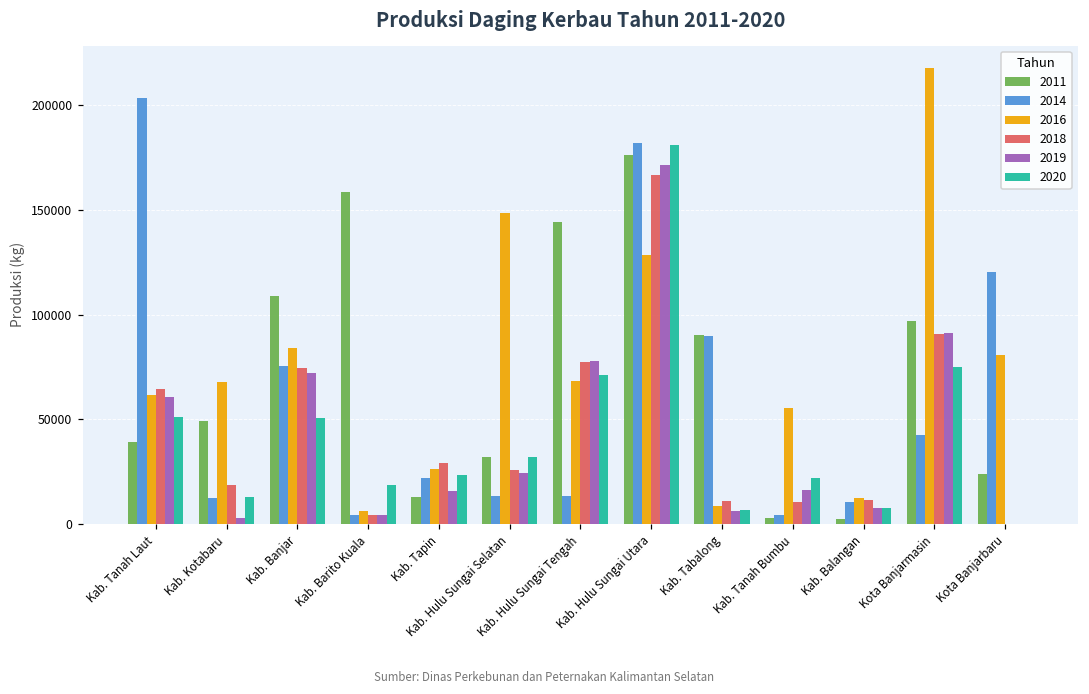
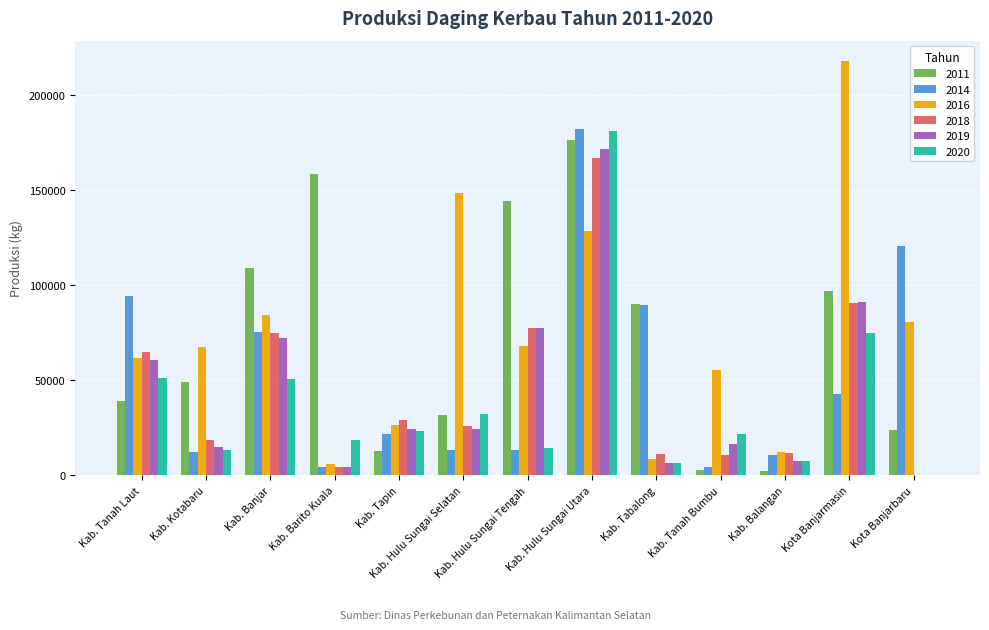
  {
    "2011": {
      "Kab. Tanah Laut": 39000,
      "Kab. Kotabaru": 49000,
      "Kab. Banjar": 109000,
      "Kab. Barito Kuala": 159000,
      "Kab. Tapin": 13000,
      "Kab. Hulu Sungai Selatan": 32000,
      "Kab. Hulu Sungai Tengah": 144000,
      "Kab. Hulu Sungai Utara": 176000,
      "Kab. Tabalong": 90000,
      "Kab. Tanah Bumbu": 3000,
      "Kab. Balangan": 2000,
      "Kota Banjarmasin": 97000,
      "Kota Banjarbaru": 24000
    },
    "2014": {
-     "Kab. Tanah Laut": 204000,
+     "Kab. Tanah Laut": 94000,
      "Kab. Kotabaru": 12000,
      "Kab. Banjar": 75000,
      "Kab. Barito Kuala": 4000,
      "Kab. Tapin": 22000,
      "Kab. Hulu Sungai Selatan": 13000,
      "Kab. Hulu Sungai Tengah": 13000,
      "Kab. Hulu Sungai Utara": 182000,
      "Kab. Tabalong": 90000,
      "Kab. Tanah Bumbu": 4000,
      "Kab. Balangan": 10000,
      "Kota Banjarmasin": 42000,
      "Kota Banjarbaru": 121000
    },
    "2016": {
      "Kab. Tanah Laut": 61000,
      "Kab. Kotabaru": 68000,
      "Kab. Banjar": 84000,
      "Kab. Barito Kuala": 6000,
      "Kab. Tapin": 26000,
      "Kab. Hulu Sungai Selatan": 149000,
      "Kab. Hulu Sungai Tengah": 68000,
      "Kab. Hulu Sungai Utara": 129000,
      "Kab. Tabalong": 8000,
      "Kab. Tanah Bumbu": 55000,
      "Kab. Balangan": 12000,
      "Kota Banjarmasin": 218000,
      "Kota Banjarbaru": 81000
    },
    "2018": {
      "Kab. Tanah Laut": 65000,
      "Kab. Kotabaru": 18000,
      "Kab. Banjar": 75000,
      "Kab. Barito Kuala": 4000,
      "Kab. Tapin": 29000,
      "Kab. Hulu Sungai Selatan": 26000,
      "Kab. Hulu Sungai Tengah": 77000,
      "Kab. Hulu Sungai Utara": 167000,
      "Kab. Tabalong": 11000,
      "Kab. Tanah Bumbu": 10000,
      "Kab. Balangan": 12000,
      "Kota Banjarmasin": 91000,
      "Kota Banjarbaru": 0
    },
    "2019": {
      "Kab. Tanah Laut": 61000,
-     "Kab. Kotabaru": 3000,
+     "Kab. Kotabaru": 15000,
      "Kab. Banjar": 72000,
      "Kab. Barito Kuala": 4000,
-     "Kab. Tapin": 16000,
+     "Kab. Tapin": 24000,
      "Kab. Hulu Sungai Selatan": 24000,
      "Kab. Hulu Sungai Tengah": 78000,
      "Kab. Hulu Sungai Utara": 171000,
      "Kab. Tabalong": 6000,
      "Kab. Tanah Bumbu": 16000,
      "Kab. Balangan": 8000,
      "Kota Banjarmasin": 91000,
      "Kota Banjarbaru": 0
    },
    "2020": {
      "Kab. Tanah Laut": 51000,
      "Kab. Kotabaru": 13000,
      "Kab. Banjar": 51000,
      "Kab. Barito Kuala": 19000,
      "Kab. Tapin": 23000,
      "Kab. Hulu Sungai Selatan": 32000,
-     "Kab. Hulu Sungai Tengah": 71000,
+     "Kab. Hulu Sungai Tengah": 14000,
      "Kab. Hulu Sungai Utara": 181000,
      "Kab. Tabalong": 7000,
      "Kab. Tanah Bumbu": 22000,
      "Kab. Balangan": 7000,
      "Kota Banjarmasin": 75000,
      "Kota Banjarbaru": 0
    }
  }
